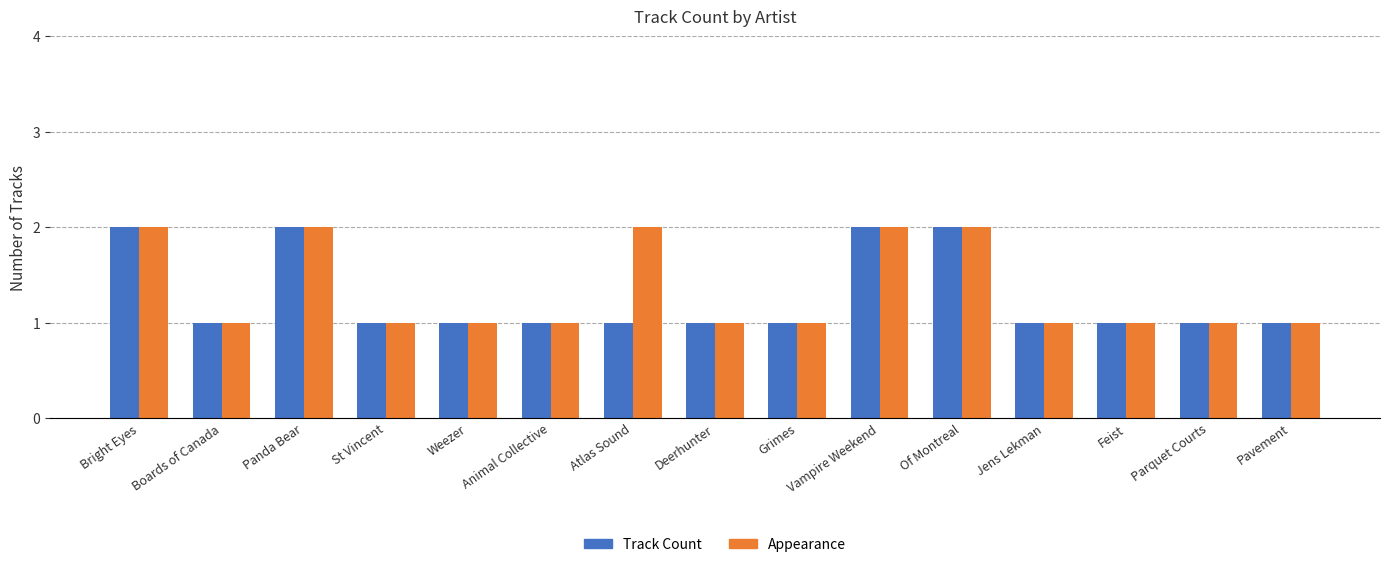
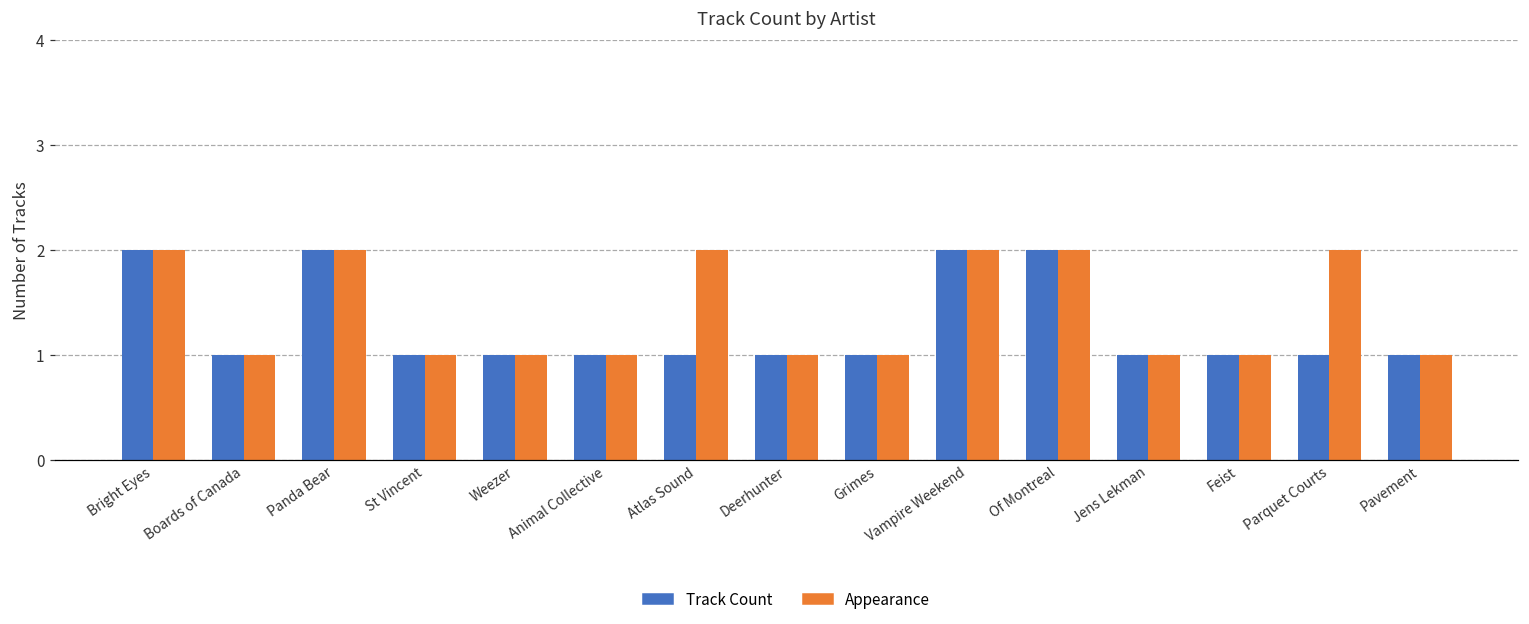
  {
    "Track Count": {
      "Bright Eyes": 2,
      "Boards of Canada": 1,
      "Panda Bear": 2,
      "St Vincent": 1,
      "Weezer": 1,
      "Animal Collective": 1,
      "Atlas Sound": 1,
      "Deerhunter": 1,
      "Grimes": 1,
      "Vampire Weekend": 2,
      "Of Montreal": 2,
      "Jens Lekman": 1,
      "Feist": 1,
      "Parquet Courts": 1,
      "Pavement": 1
    },
    "Appearance": {
      "Bright Eyes": 2,
      "Boards of Canada": 1,
      "Panda Bear": 2,
      "St Vincent": 1,
      "Weezer": 1,
      "Animal Collective": 1,
      "Atlas Sound": 2,
      "Deerhunter": 1,
      "Grimes": 1,
      "Vampire Weekend": 2,
      "Of Montreal": 2,
      "Jens Lekman": 1,
      "Feist": 1,
-     "Parquet Courts": 1,
+     "Parquet Courts": 2,
      "Pavement": 1
    }
  }
